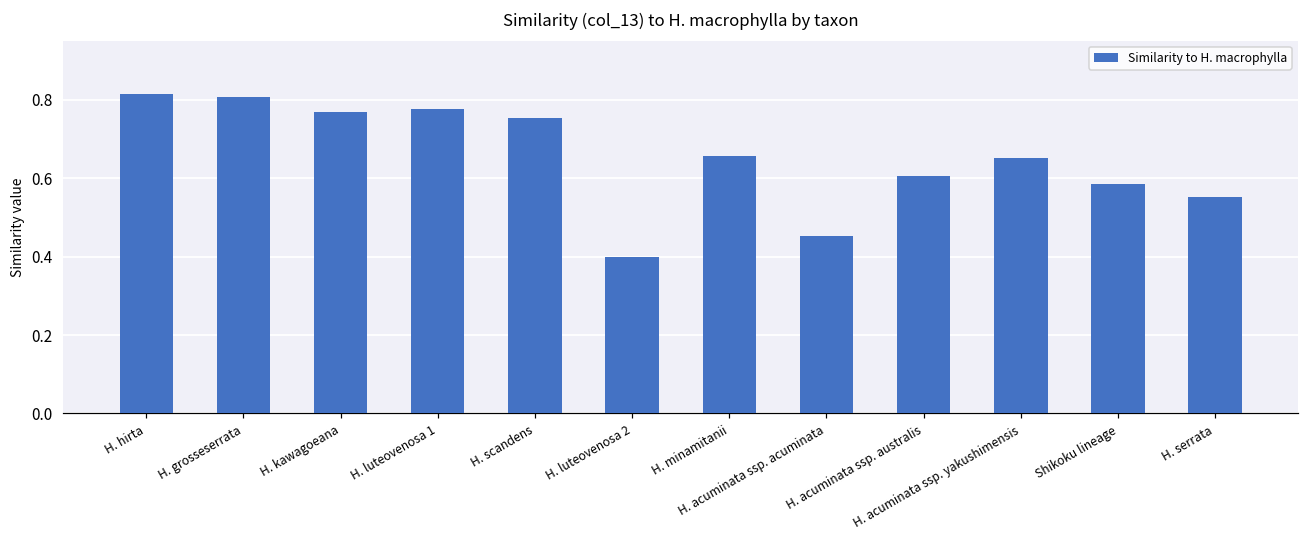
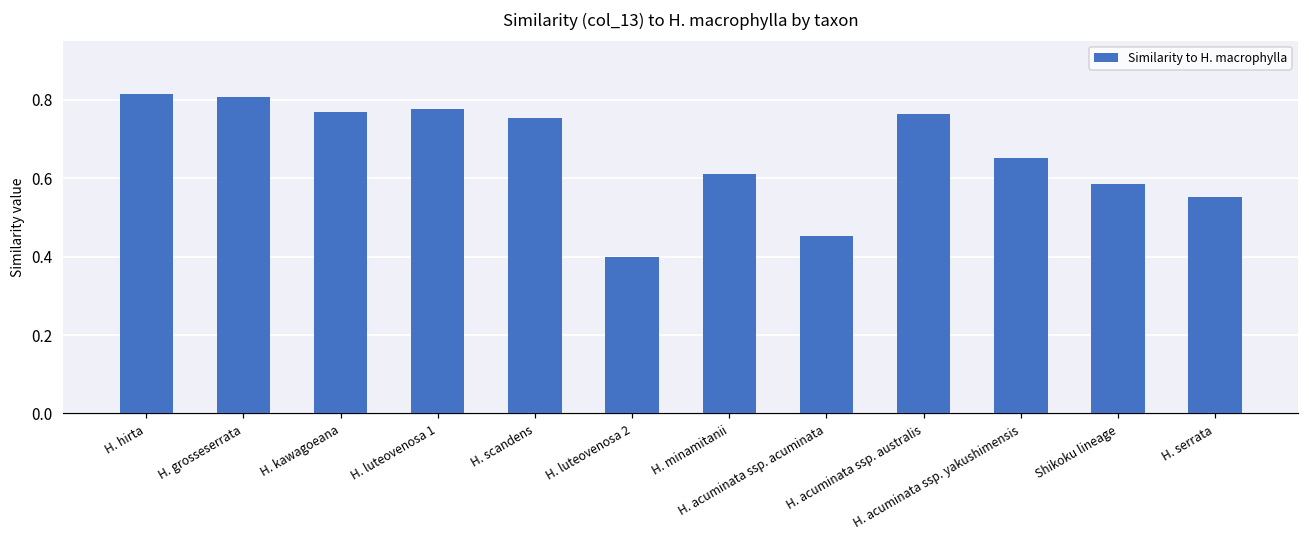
  {
    "H. hirta": 0.81,
    "H. grosseserrata": 0.81,
    "H. kawagoeana": 0.77,
    "H. luteovenosa 1": 0.78,
    "H. scandens": 0.75,
    "H. luteovenosa 2": 0.40,
-   "H. minamitanii": 0.66,
+   "H. minamitanii": 0.61,
    "H. acuminata ssp. acuminata": 0.45,
-   "H. acuminata ssp. australis": 0.61,
+   "H. acuminata ssp. australis": 0.76,
    "H. acuminata ssp. yakushimensis": 0.65,
    "Shikoku lineage": 0.59,
    "H. serrata": 0.55
  }
